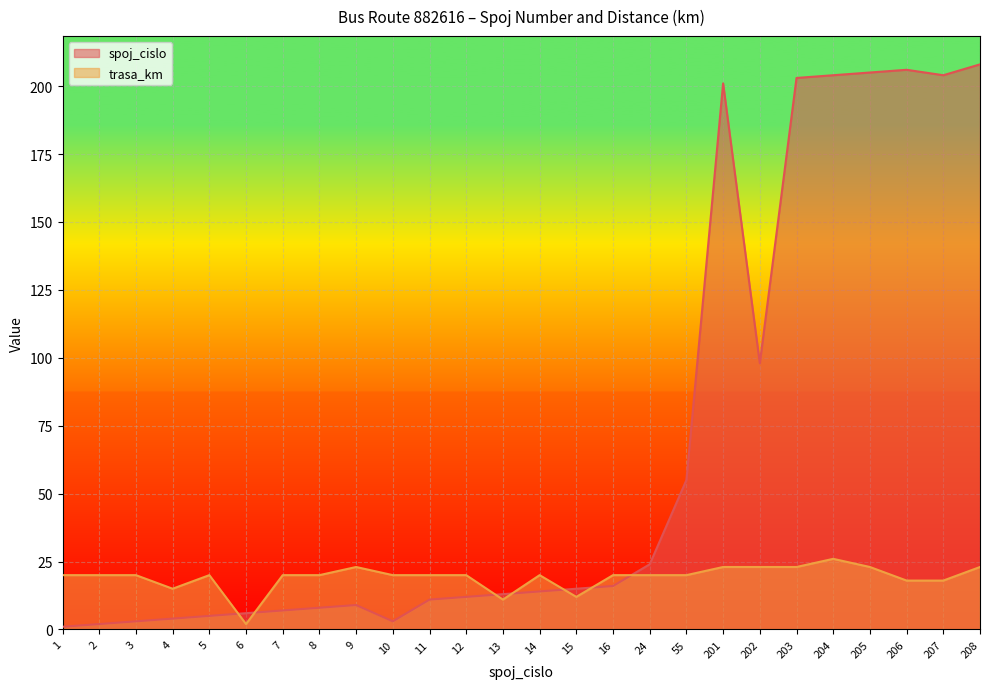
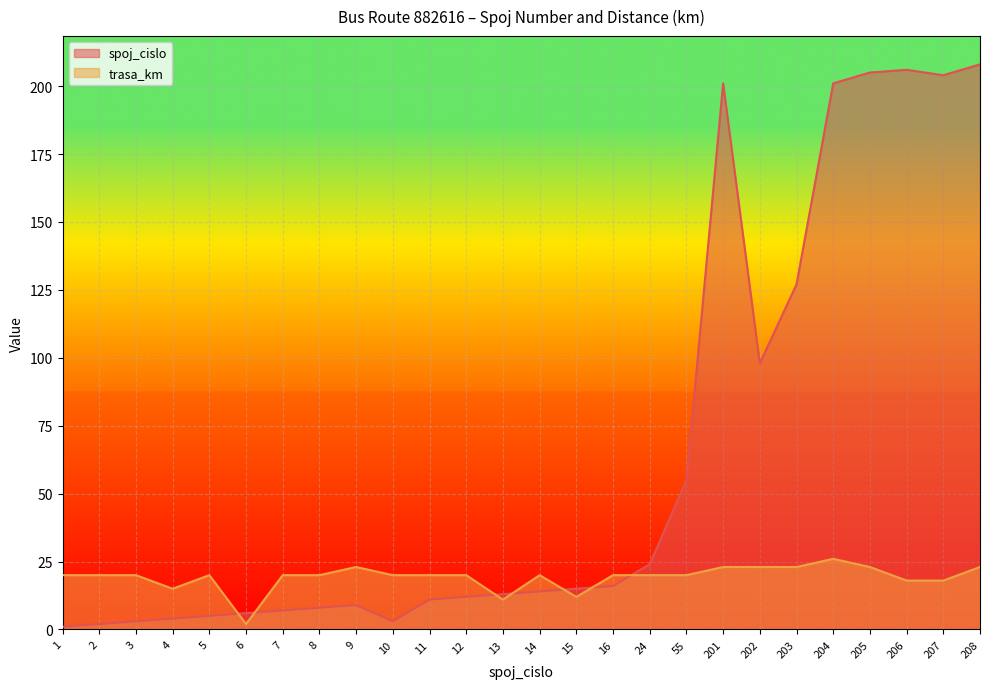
  {
    "spoj_cislo": {
      "1": 1,
      "2": 2,
      "3": 3,
      "4": 4,
      "5": 5,
      "6": 6,
      "7": 7,
      "8": 8,
      "9": 9,
      "10": 3,
      "11": 11,
      "12": 12,
      "13": 13,
      "14": 14,
      "15": 15,
      "16": 16,
      "24": 24,
      "55": 55,
      "201": 201,
      "202": 98,
-     "203": 203,
-     "204": 204,
+     "203": 127,
+     "204": 201,
      "205": 205,
      "206": 206,
      "207": 204,
      "208": 208
    },
    "trasa_km": {
      "1": 20,
      "2": 20,
      "3": 20,
      "4": 15,
      "5": 20,
      "6": 2,
      "7": 20,
      "8": 20,
      "9": 23,
      "10": 20,
      "11": 20,
      "12": 20,
      "13": 11,
      "14": 20,
      "15": 12,
      "16": 20,
      "24": 20,
      "55": 20,
      "201": 23,
      "202": 23,
      "203": 23,
      "204": 26,
      "205": 23,
      "206": 18,
      "207": 18,
      "208": 23
    }
  }
